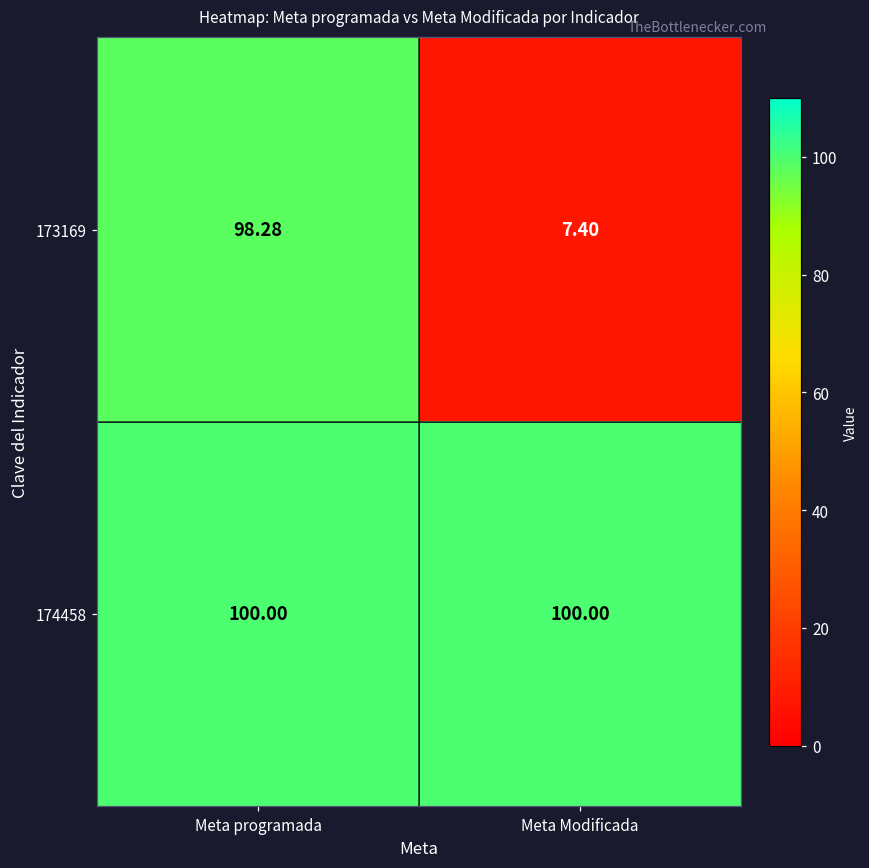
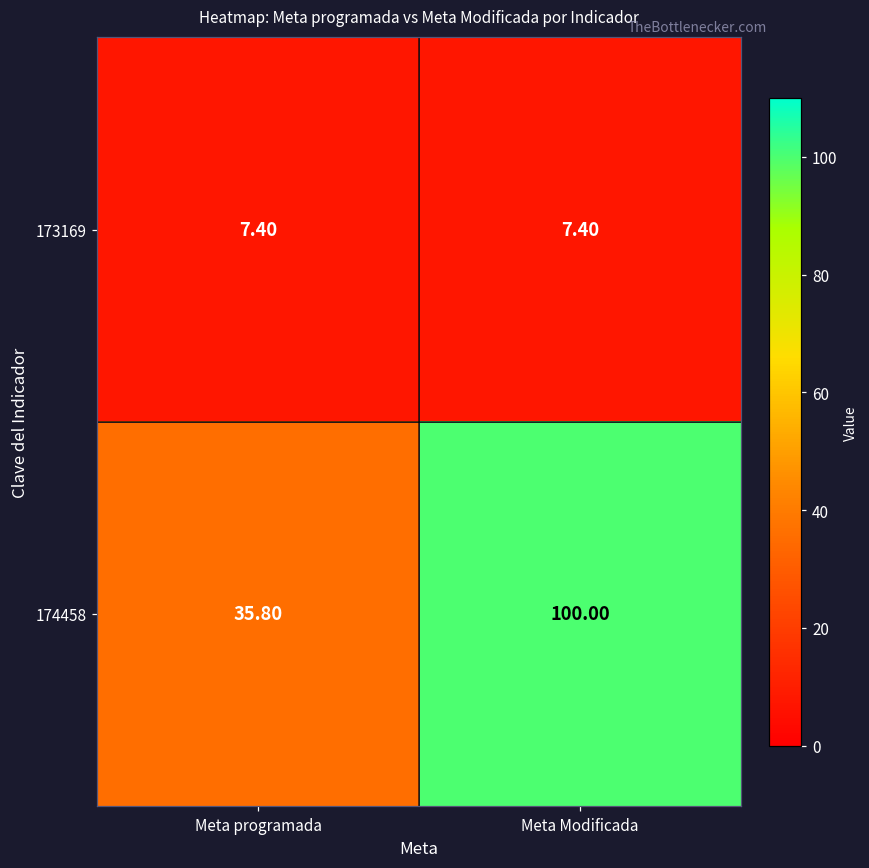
  {
    "173169": {
-     "Meta programada": 98.28,
+     "Meta programada": 7.40,
      "Meta Modificada": 7.40
    },
    "174458": {
-     "Meta programada": 100.00,
+     "Meta programada": 35.80,
      "Meta Modificada": 100.00
    }
  }
